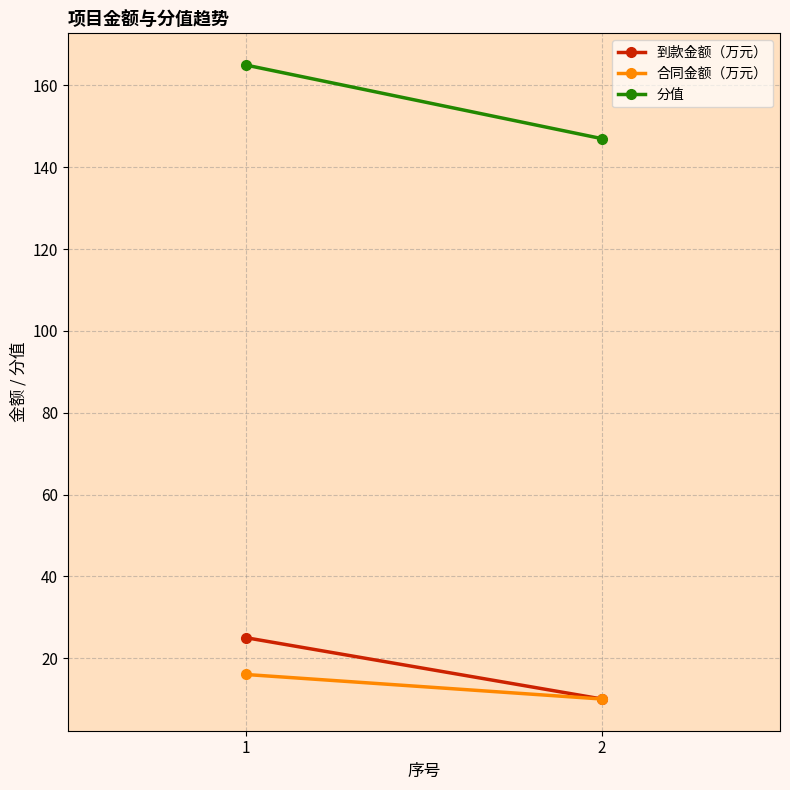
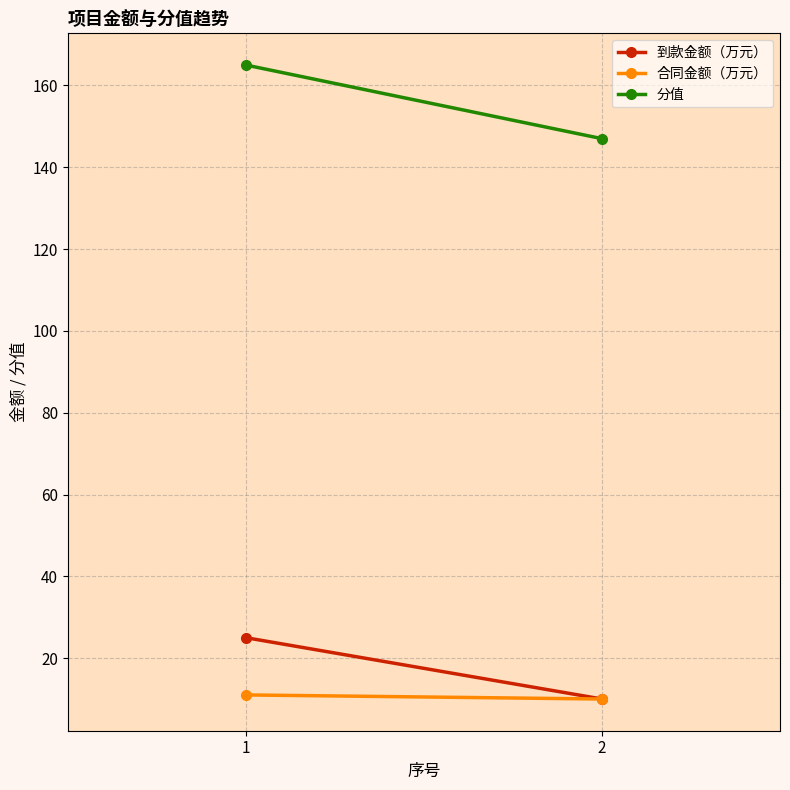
  {
    "到款金额（万元）": {
      "1": 25
    },
    "合同金额（万元）": {
-     "1": 16
+     "1": 11
    },
    "分值": {
      "1": 165,
      "2": 147
    }
  }
